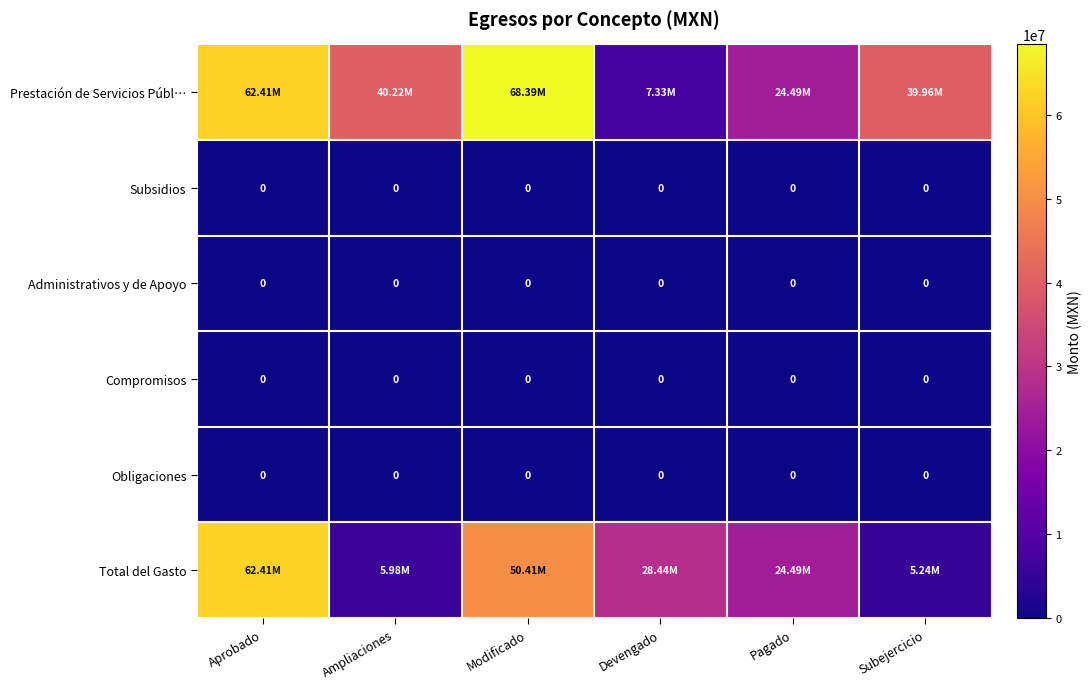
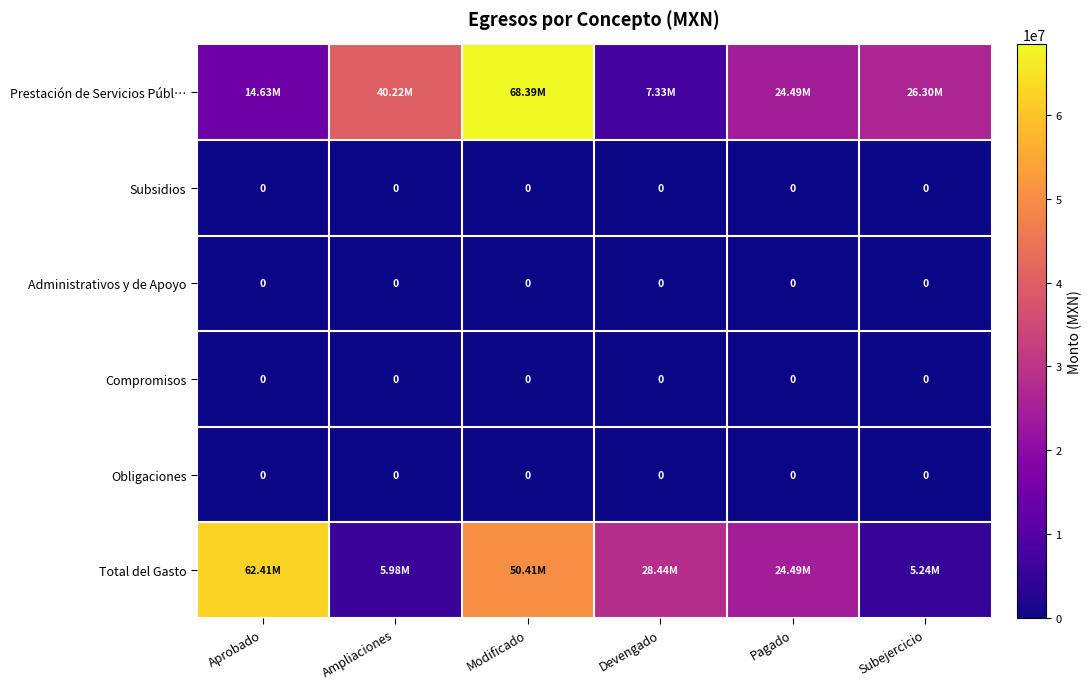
  {
    "Prestación de Servicios Públ…": {
-     "Aprobado": "62.41M",
+     "Aprobado": "14.63M",
      "Ampliaciones": "40.22M",
      "Modificado": "68.39M",
      "Devengado": "7.33M",
      "Pagado": "24.49M",
-     "Subejercicio": "39.96M"
+     "Subejercicio": "26.30M"
    },
    "Subsidios": {
      "Aprobado": "0",
      "Ampliaciones": "0",
      "Modificado": "0",
      "Devengado": "0",
      "Pagado": "0",
      "Subejercicio": "0"
    },
    "Administrativos y de Apoyo": {
      "Aprobado": "0",
      "Ampliaciones": "0",
      "Modificado": "0",
      "Devengado": "0",
      "Pagado": "0",
      "Subejercicio": "0"
    },
    "Compromisos": {
      "Aprobado": "0",
      "Ampliaciones": "0",
      "Modificado": "0",
      "Devengado": "0",
      "Pagado": "0",
      "Subejercicio": "0"
    },
    "Obligaciones": {
      "Aprobado": "0",
      "Ampliaciones": "0",
      "Modificado": "0",
      "Devengado": "0",
      "Pagado": "0",
      "Subejercicio": "0"
    },
    "Total del Gasto": {
      "Aprobado": "62.41M",
      "Ampliaciones": "5.98M",
      "Modificado": "50.41M",
      "Devengado": "28.44M",
      "Pagado": "24.49M",
      "Subejercicio": "5.24M"
    }
  }
